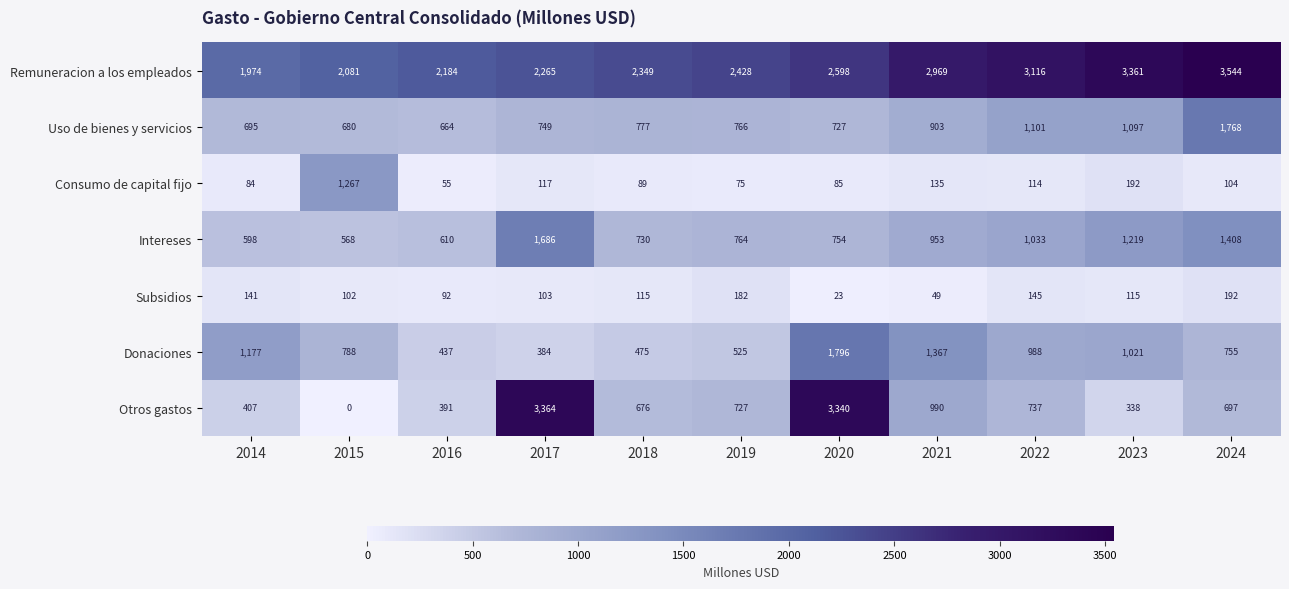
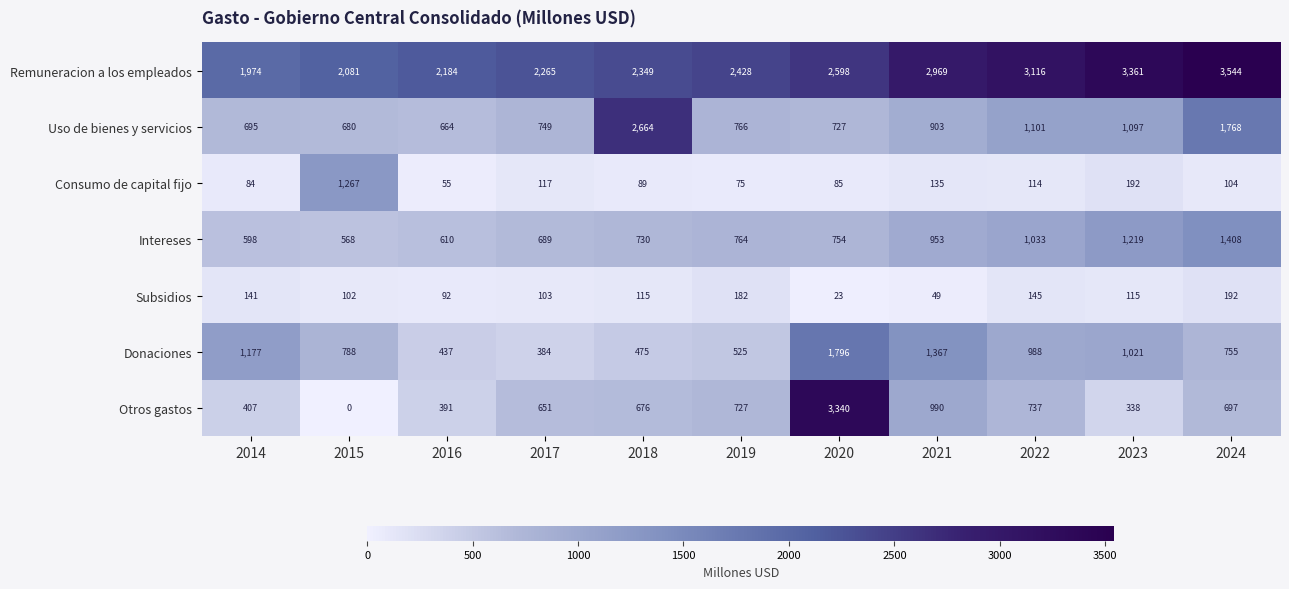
  {
    "Remuneracion a los empleados": {
      "2014": "1,974",
      "2015": "2,081",
      "2016": "2,184",
      "2017": "2,265",
      "2018": "2,349",
      "2019": "2,428",
      "2020": "2,598",
      "2021": "2,969",
      "2022": "3,116",
      "2023": "3,361",
      "2024": "3,544"
    },
    "Uso de bienes y servicios": {
      "2014": "695",
      "2015": "680",
      "2016": "664",
      "2017": "749",
-     "2018": "777",
+     "2018": "2,664",
      "2019": "766",
      "2020": "727",
      "2021": "903",
      "2022": "1,101",
      "2023": "1,097",
      "2024": "1,768"
    },
    "Consumo de capital fijo": {
      "2014": "84",
      "2015": "1,267",
      "2016": "55",
      "2017": "117",
      "2018": "89",
      "2019": "75",
      "2020": "85",
      "2021": "135",
      "2022": "114",
      "2023": "192",
      "2024": "104"
    },
    "Intereses": {
      "2014": "598",
      "2015": "568",
      "2016": "610",
-     "2017": "1,686",
+     "2017": "689",
      "2018": "730",
      "2019": "764",
      "2020": "754",
      "2021": "953",
      "2022": "1,033",
      "2023": "1,219",
      "2024": "1,408"
    },
    "Subsidios": {
      "2014": "141",
      "2015": "102",
      "2016": "92",
      "2017": "103",
      "2018": "115",
      "2019": "182",
      "2020": "23",
      "2021": "49",
      "2022": "145",
      "2023": "115",
      "2024": "192"
    },
    "Donaciones": {
      "2014": "1,177",
      "2015": "788",
      "2016": "437",
      "2017": "384",
      "2018": "475",
      "2019": "525",
      "2020": "1,796",
      "2021": "1,367",
      "2022": "988",
      "2023": "1,021",
      "2024": "755"
    },
    "Otros gastos": {
      "2014": "407",
      "2015": "0",
      "2016": "391",
-     "2017": "3,364",
+     "2017": "651",
      "2018": "676",
      "2019": "727",
      "2020": "3,340",
      "2021": "990",
      "2022": "737",
      "2023": "338",
      "2024": "697"
    }
  }
